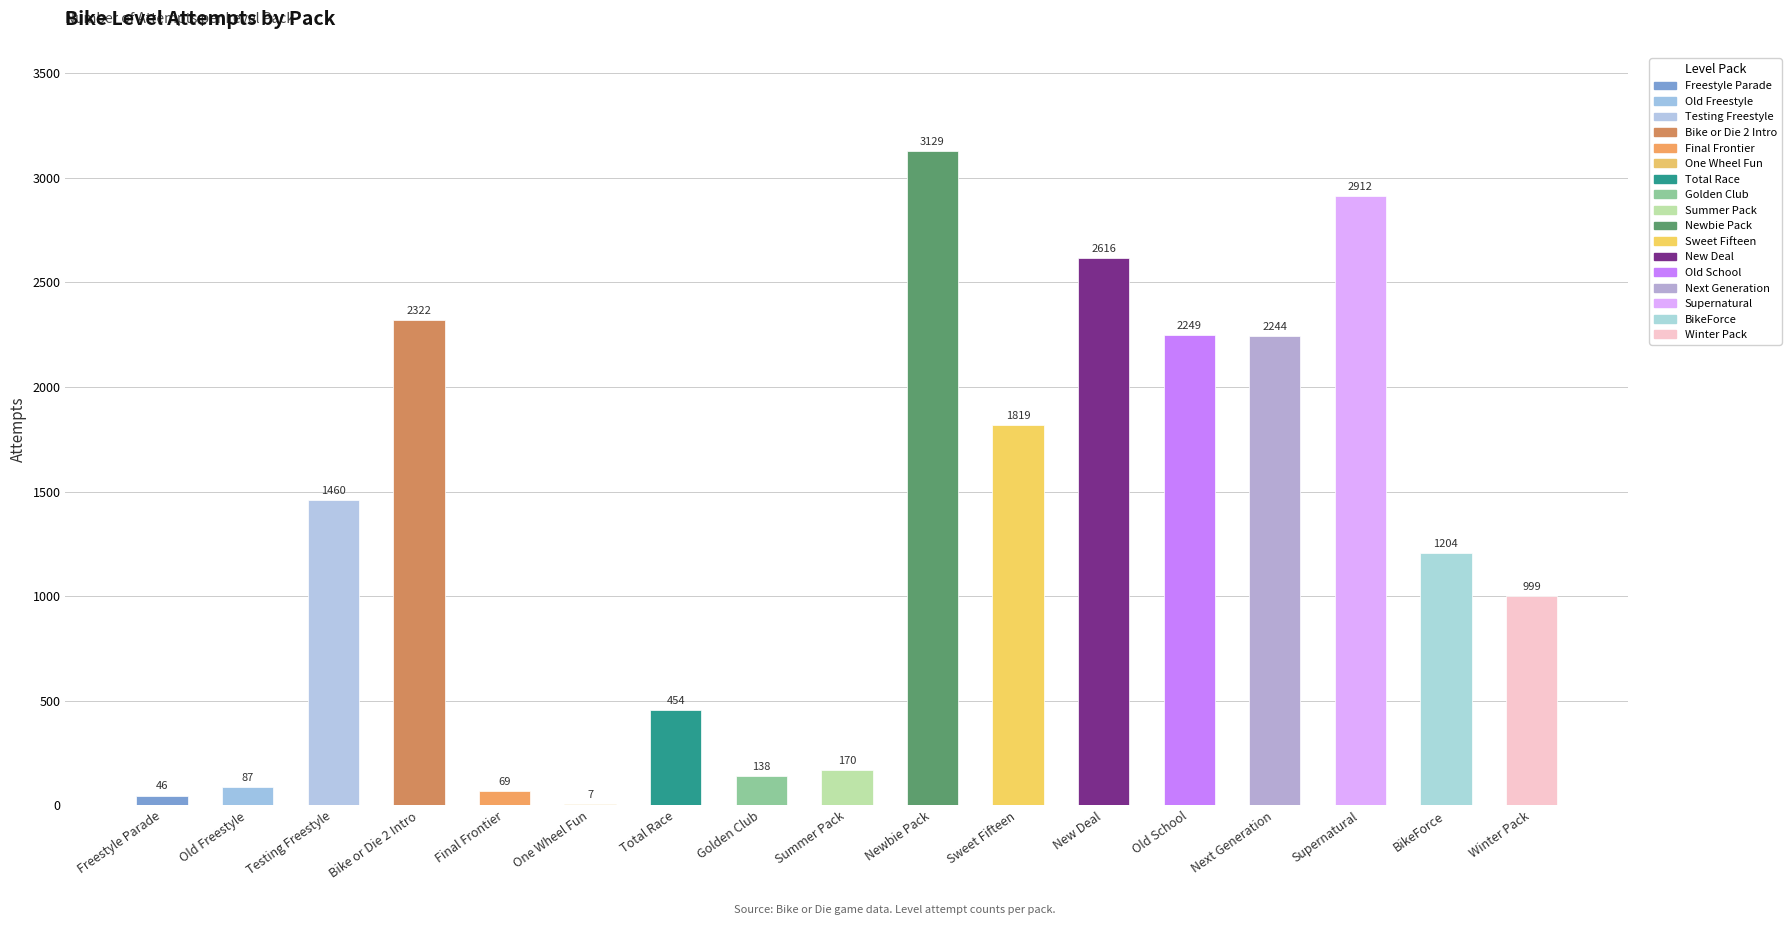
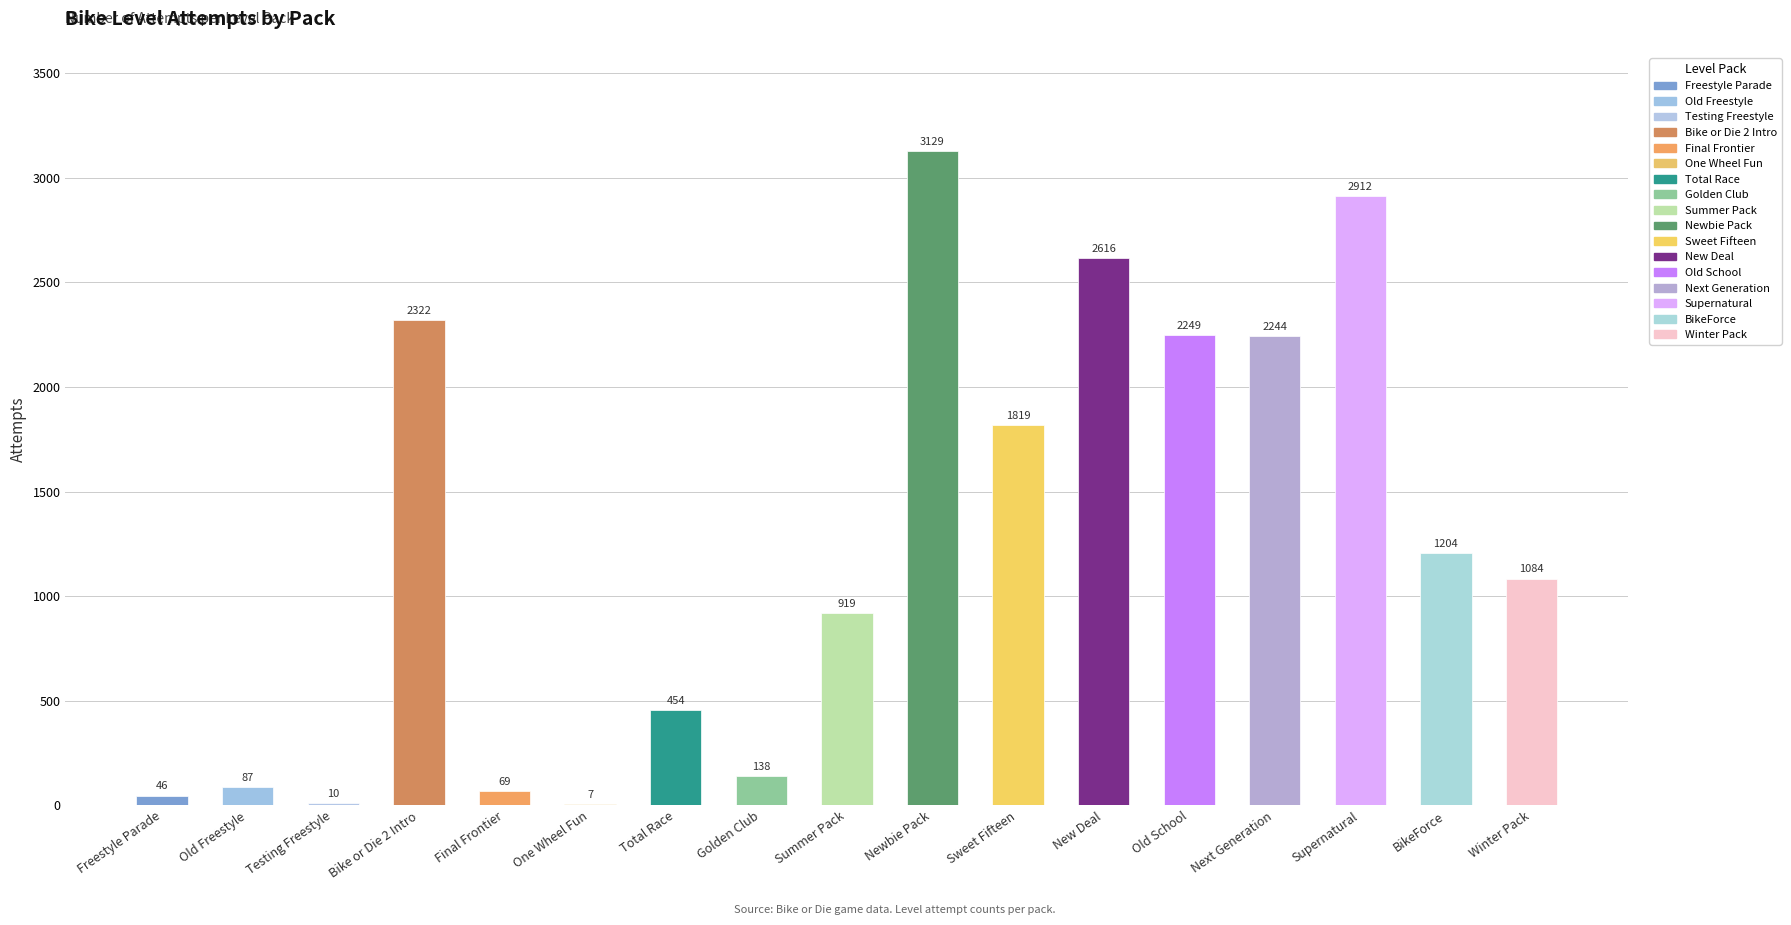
  {
    "Freestyle Parade": 46,
    "Old Freestyle": 87,
-   "Testing Freestyle": 1460,
+   "Testing Freestyle": 10,
    "Bike or Die 2 Intro": 2322,
    "Final Frontier": 69,
    "One Wheel Fun": 7,
    "Total Race": 454,
    "Golden Club": 138,
-   "Summer Pack": 170,
+   "Summer Pack": 919,
    "Newbie Pack": 3129,
    "Sweet Fifteen": 1819,
    "New Deal": 2616,
    "Old School": 2249,
    "Next Generation": 2244,
    "Supernatural": 2912,
    "BikeForce": 1204,
-   "Winter Pack": 999
+   "Winter Pack": 1084
  }
